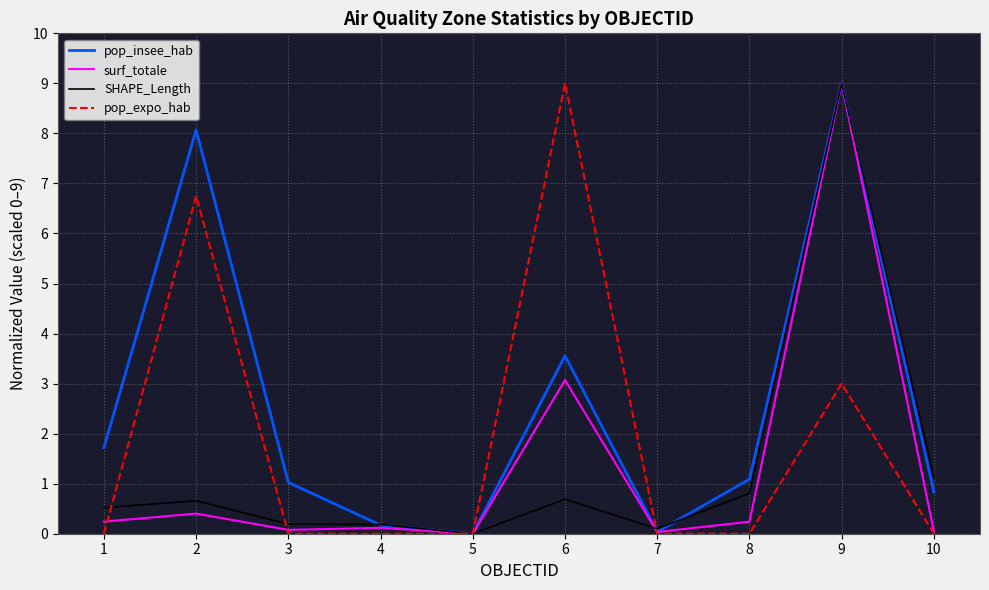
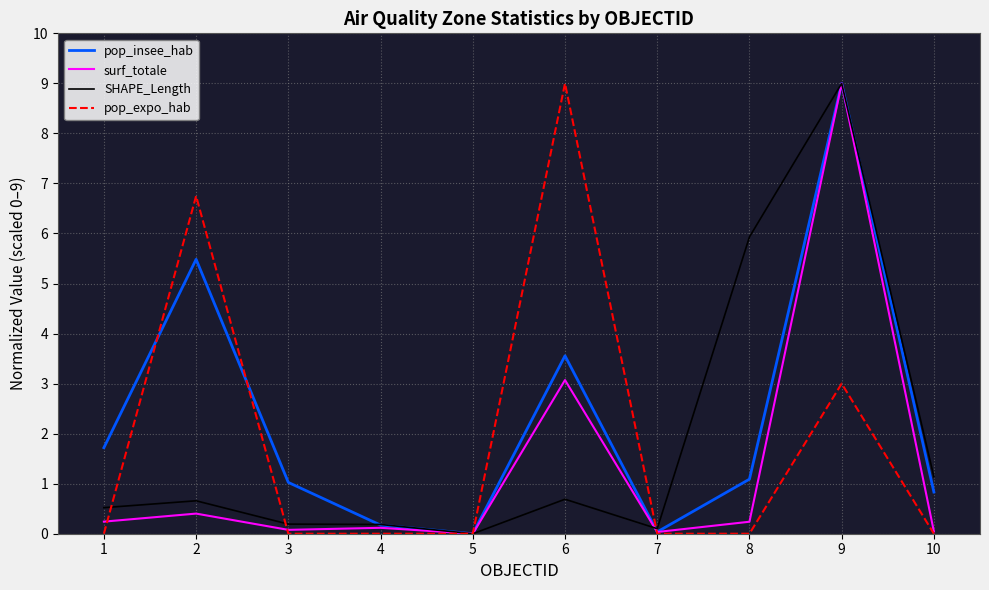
  {
    "pop_insee_hab": {
      "1": 1.7,
-     "2": 8.1,
+     "2": 5.5,
      "3": 1.0,
      "6": 3.6,
      "8": 1.1,
      "10": 0.8
    },
    "surf_totale": {
      "1": 0.2,
      "2": 0.4,
      "3": 0.1,
      "4": 0.1,
      "6": 3.1,
      "8": 0.2
    },
    "SHAPE_Length": {
      "1": 0.5,
      "2": 0.7,
      "3": 0.2,
      "6": 0.7,
      "7": 0.1,
-     "8": 0.8,
+     "8": 5.9,
      "10": 1.1
    },
    "pop_expo_hab": {
      "1": 0.0,
      "2": 6.8,
      "3": 0.0,
      "4": 0.0,
      "6": 9.0,
      "8": 0.0,
      "9": 3.0
    }
  }
